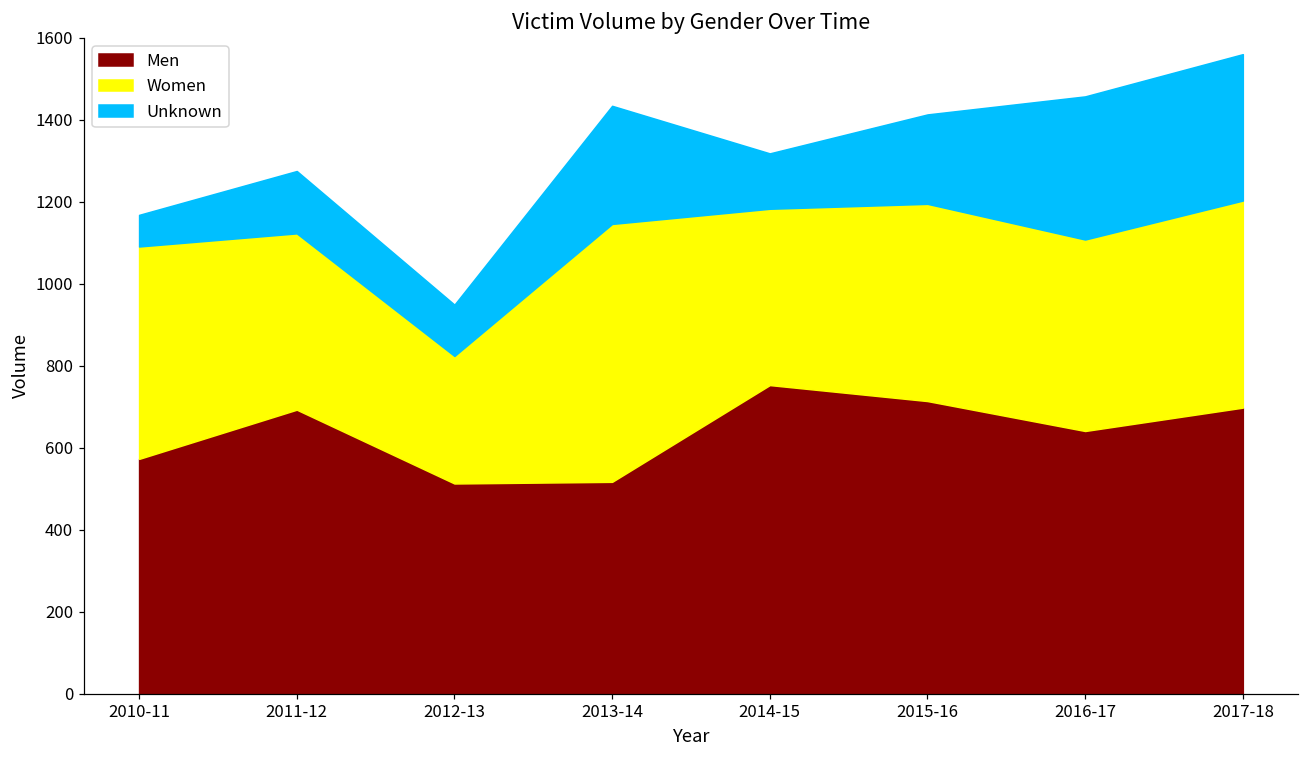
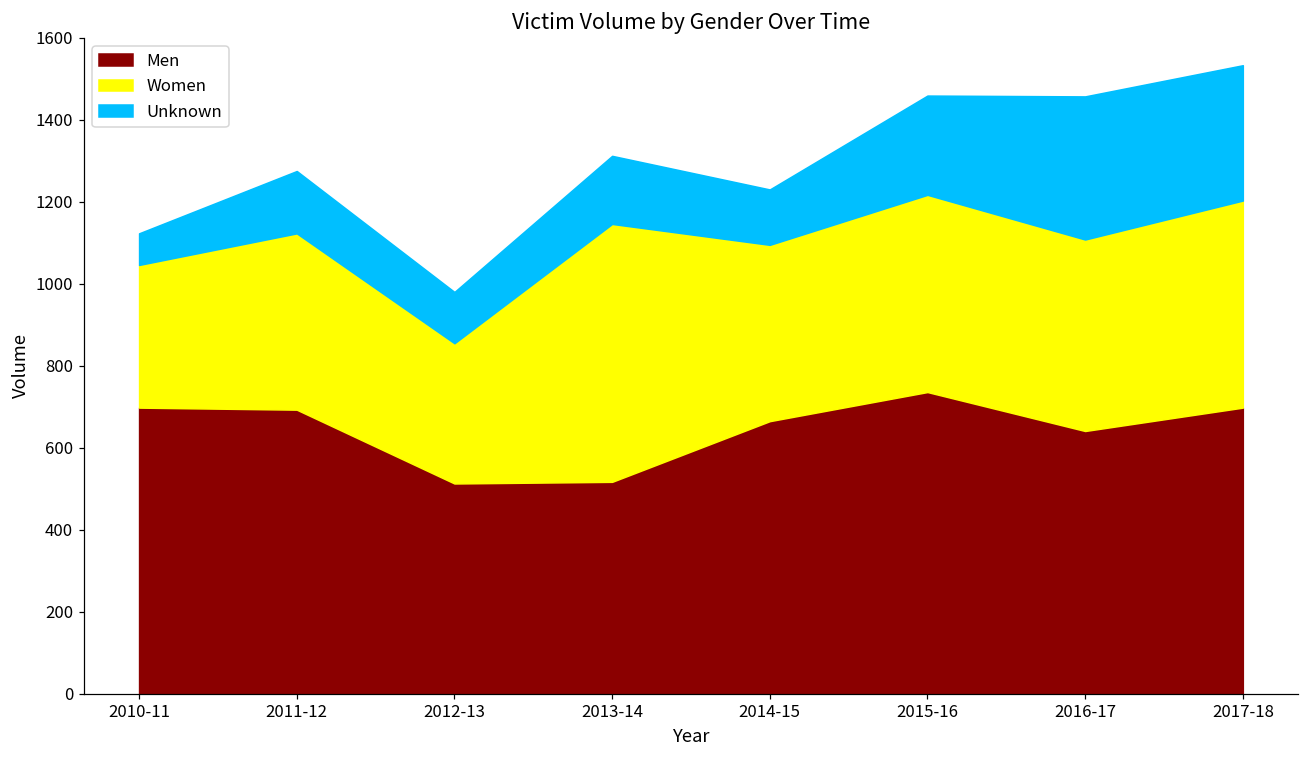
  {
    "Men": {
-     "2010-11": 570,
+     "2010-11": 700,
      "2011-12": 690,
      "2012-13": 510,
      "2013-14": 520,
-     "2014-15": 750,
-     "2015-16": 710,
+     "2014-15": 670,
+     "2015-16": 740,
      "2016-17": 640,
      "2017-18": 700
    },
    "Women": {
-     "2010-11": 520,
+     "2010-11": 350,
      "2011-12": 1120,
-     "2012-13": 310,
+     "2012-13": 340,
      "2013-14": 1150,
      "2016-17": 1110,
      "2017-18": 1200
    },
    "Unknown": {
      "2010-11": 80,
      "2011-12": 150,
      "2012-13": 130,
-     "2013-14": 290,
+     "2013-14": 170,
      "2014-15": 140,
-     "2015-16": 220,
+     "2015-16": 240,
      "2016-17": 350,
-     "2017-18": 360
+     "2017-18": 330
    }
  }
